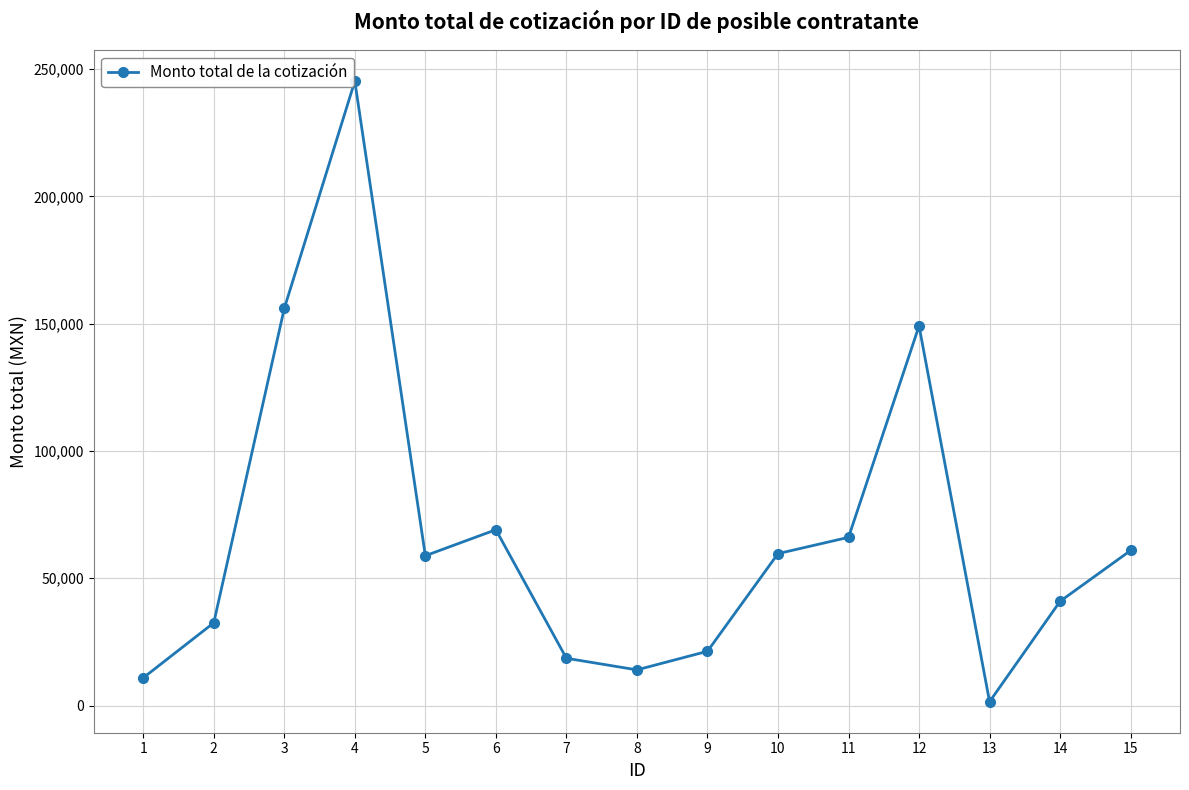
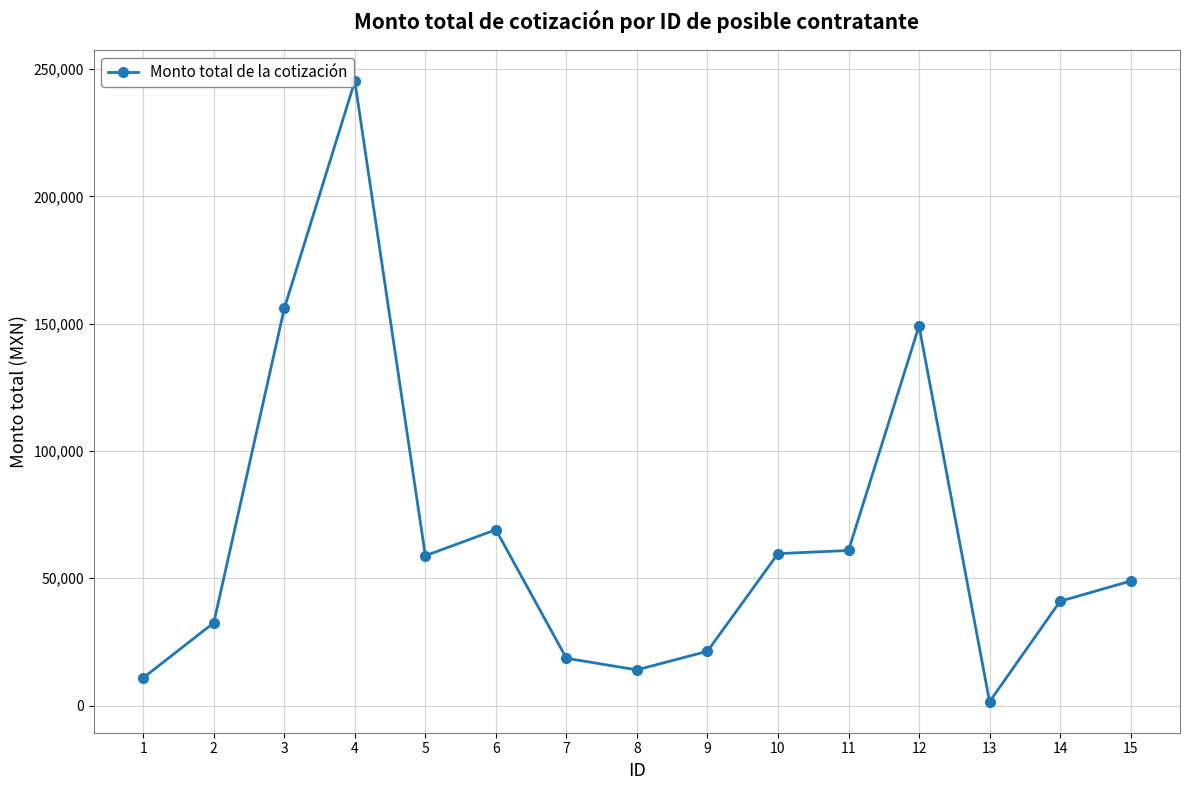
  {
    "1": "11,000",
    "2": "32,000",
    "3": "156,000",
    "4": "245,000",
    "5": "59,000",
    "6": "69,000",
    "7": "19,000",
    "8": "14,000",
    "9": "21,000",
    "10": "60,000",
-   "11": "66,000",
+   "11": "61,000",
    "12": "149,000",
    "13": "1,000",
    "14": "41,000",
-   "15": "61,000"
+   "15": "49,000"
  }
